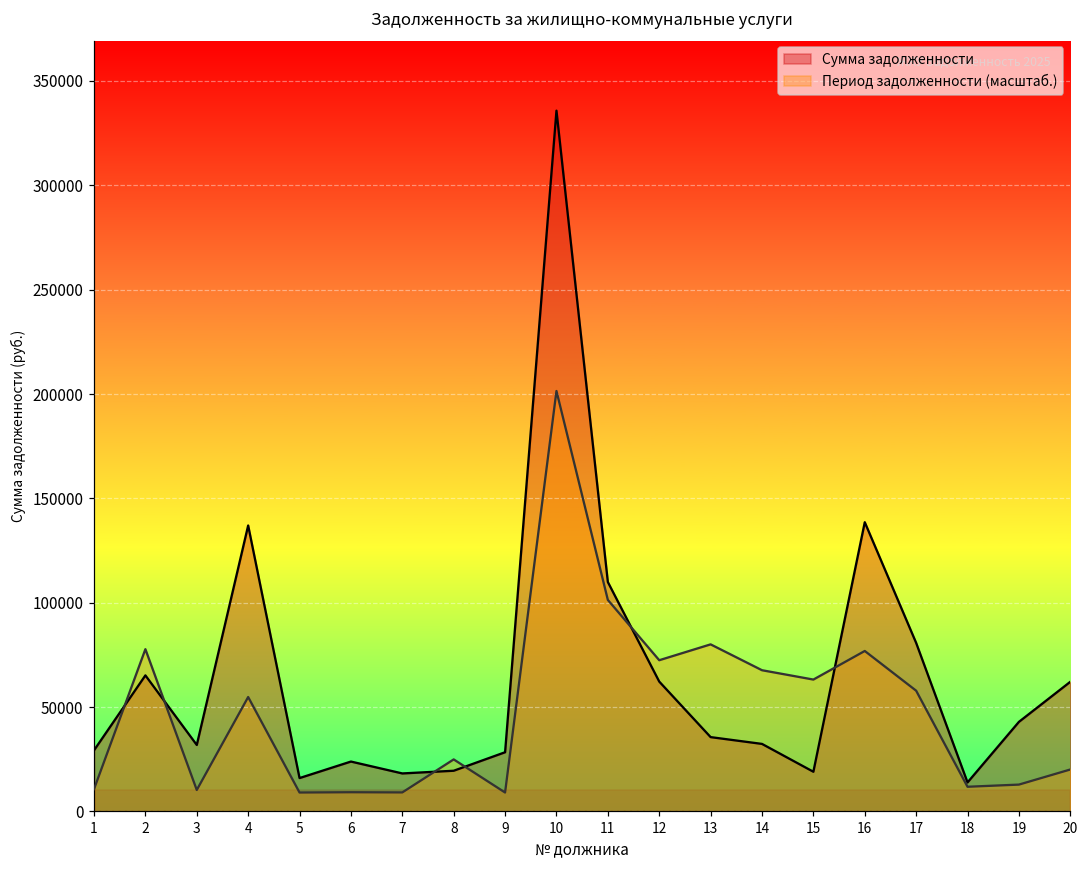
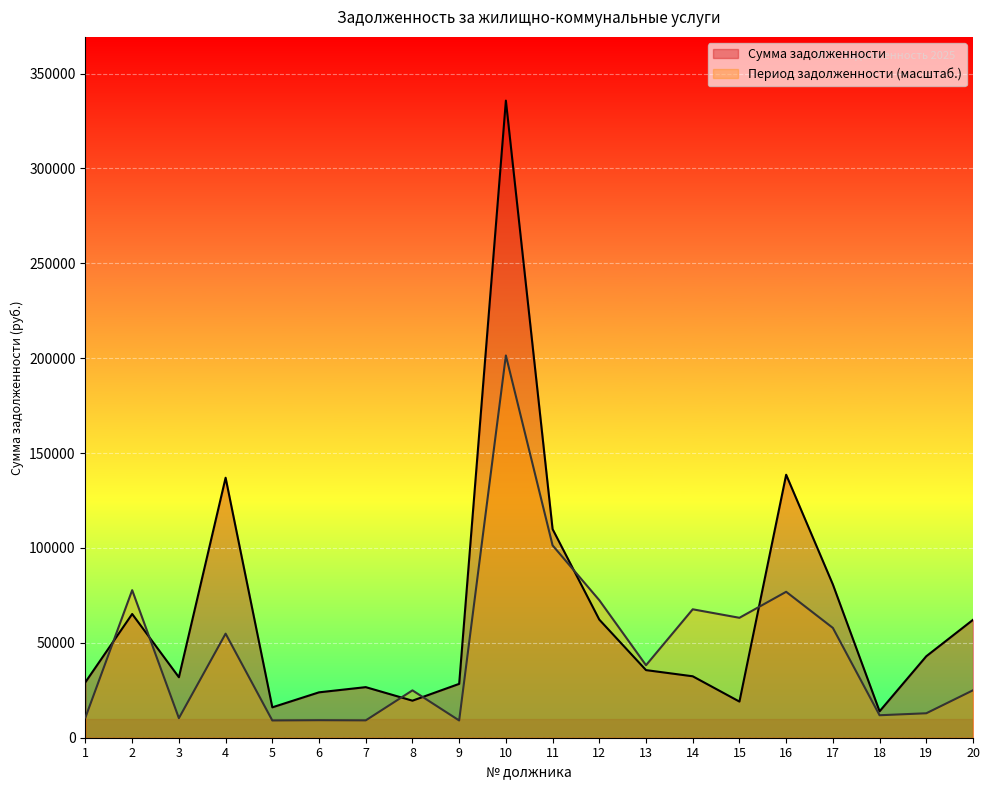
  {
    "Сумма задолженности": {
      "1": 29000,
      "2": 65000,
      "3": 32000,
      "4": 137000,
      "5": 16000,
      "6": 24000,
-     "7": 18000,
+     "7": 27000,
      "8": 20000,
      "9": 28000,
      "10": 336000,
      "11": 110000,
      "12": 62000,
      "13": 36000,
      "14": 32000,
      "15": 19000,
      "16": 139000,
      "17": 81000,
      "18": 14000,
      "19": 43000,
      "20": 62000
    },
    "Период задолженности (масштаб.)": {
      "1": 11000,
      "2": 78000,
      "3": 10000,
      "4": 55000,
      "8": 25000,
      "10": 201000,
      "11": 101000,
      "12": 72000,
-     "13": 80000,
+     "13": 38000,
      "14": 68000,
      "15": 63000,
      "16": 77000,
      "17": 58000,
      "18": 12000,
      "19": 13000,
-     "20": 20000
+     "20": 25000
    }
  }
